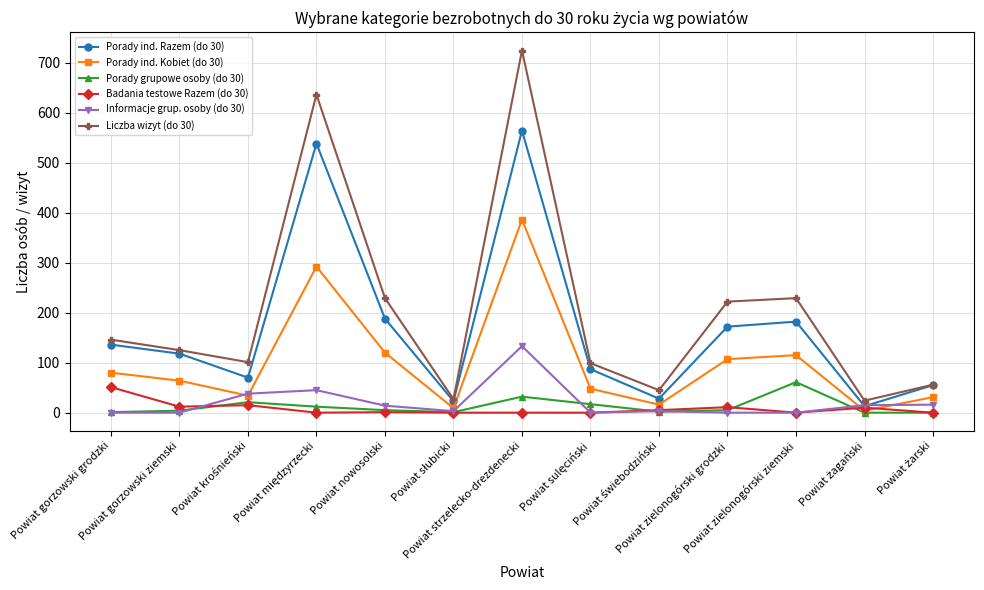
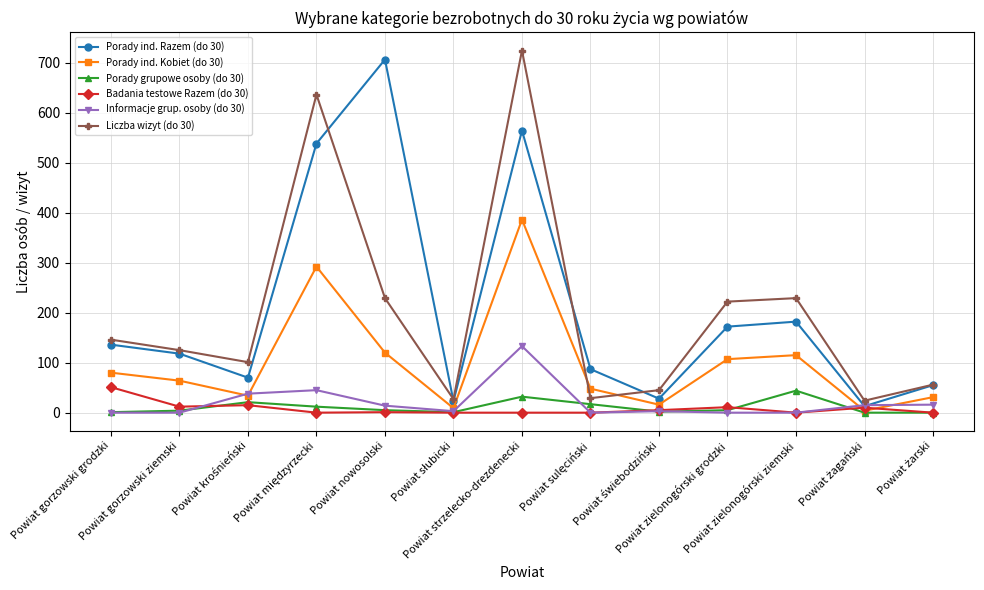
  {
    "Porady ind. Razem (do 30)": {
      "Powiat gorzowski grodzki": 140,
      "Powiat gorzowski ziemski": 120,
      "Powiat krośnieński": 70,
      "Powiat międzyrzecki": 540,
-     "Powiat nowosolski": 190,
+     "Powiat nowosolski": 710,
      "Powiat strzelecko-drezdenecki": 560,
      "Powiat sulęciński": 90,
      "Powiat świebodziński": 30,
      "Powiat zielonogórski grodzki": 170,
      "Powiat zielonogórski ziemski": 180
    },
    "Porady ind. Kobiet (do 30)": {
      "Powiat gorzowski grodzki": 80,
      "Powiat gorzowski ziemski": 60,
      "Powiat międzyrzecki": 290,
      "Powiat nowosolski": 120,
      "Powiat słubicki": 10,
      "Powiat strzelecko-drezdenecki": 390,
      "Powiat sulęciński": 50,
      "Powiat świebodziński": 20,
      "Powiat zielonogórski grodzki": 110,
      "Powiat zielonogórski ziemski": 120,
      "Powiat żarski": 30
    },
    "Porady grupowe osoby (do 30)": {
      "Powiat krośnieński": 20,
      "Powiat międzyrzecki": 10,
      "Powiat strzelecko-drezdenecki": 30,
      "Powiat sulęciński": 20,
-     "Powiat zielonogórski ziemski": 60
+     "Powiat zielonogórski ziemski": 40
    },
    "Badania testowe Razem (do 30)": {
      "Powiat gorzowski grodzki": 50,
      "Powiat gorzowski ziemski": 10,
      "Powiat krośnieński": 20,
      "Powiat międzyrzecki": 0,
      "Powiat strzelecko-drezdenecki": 0,
      "Powiat zielonogórski grodzki": 10
    },
    "Informacje grup. osoby (do 30)": {
      "Powiat międzyrzecki": 50,
      "Powiat nowosolski": 10,
      "Powiat strzelecko-drezdenecki": 130,
      "Powiat żarski": 20
    },
    "Liczba wizyt (do 30)": {
      "Powiat gorzowski grodzki": 150,
      "Powiat gorzowski ziemski": 130,
      "Powiat krośnieński": 100,
      "Powiat międzyrzecki": 640,
      "Powiat nowosolski": 230,
      "Powiat strzelecko-drezdenecki": 720,
-     "Powiat sulęciński": 100,
+     "Powiat sulęciński": 30,
      "Powiat świebodziński": 50,
      "Powiat zielonogórski grodzki": 220,
      "Powiat zielonogórski ziemski": 230,
      "Powiat żagański": 20
    }
  }
